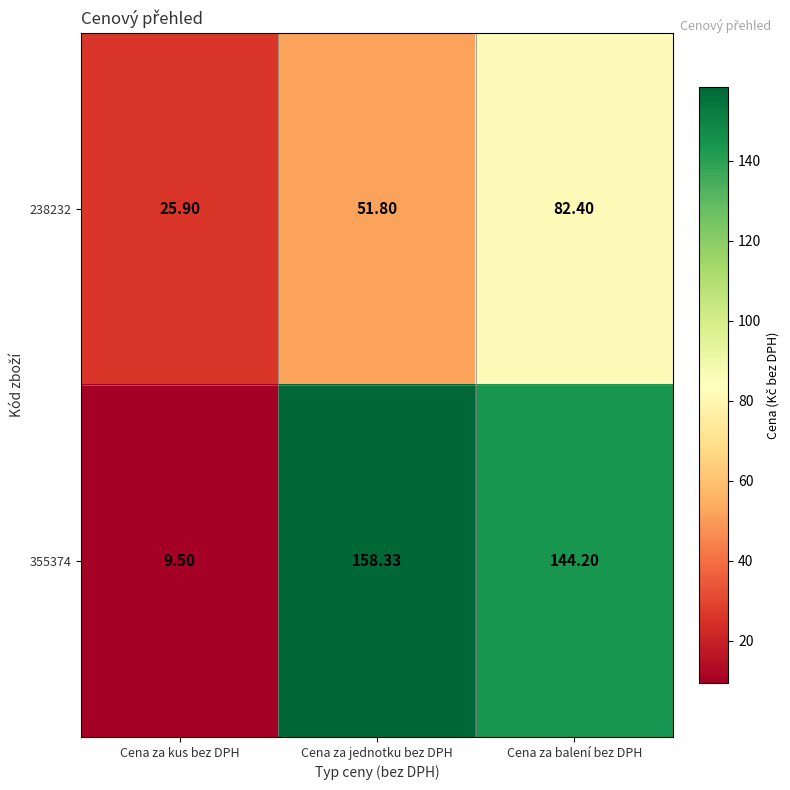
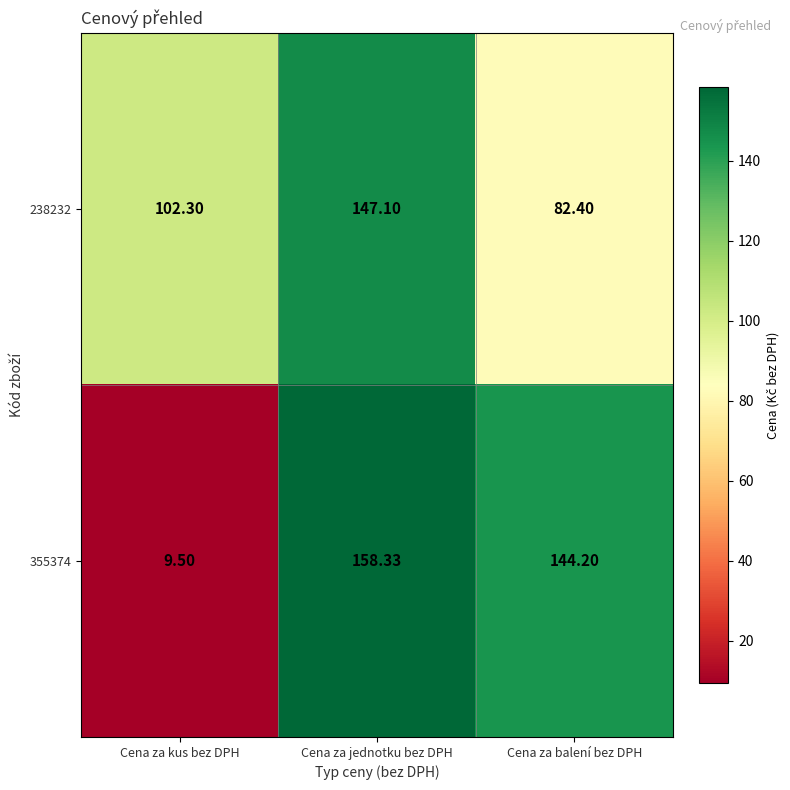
  {
    "238232": {
-     "Cena za kus bez DPH": 25.90,
-     "Cena za jednotku bez DPH": 51.80,
+     "Cena za kus bez DPH": 102.30,
+     "Cena za jednotku bez DPH": 147.10,
      "Cena za balení bez DPH": 82.40
    },
    "355374": {
      "Cena za kus bez DPH": 9.50,
      "Cena za jednotku bez DPH": 158.33,
      "Cena za balení bez DPH": 144.20
    }
  }
